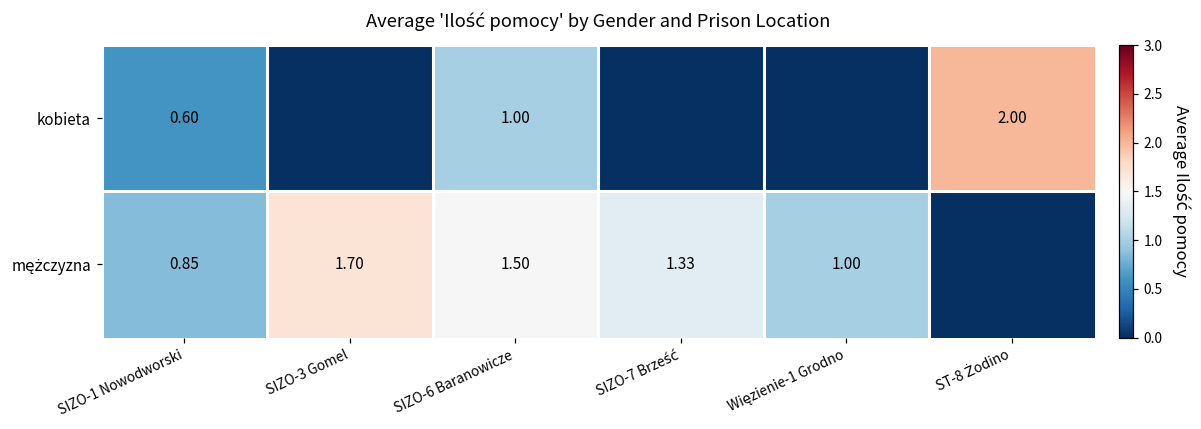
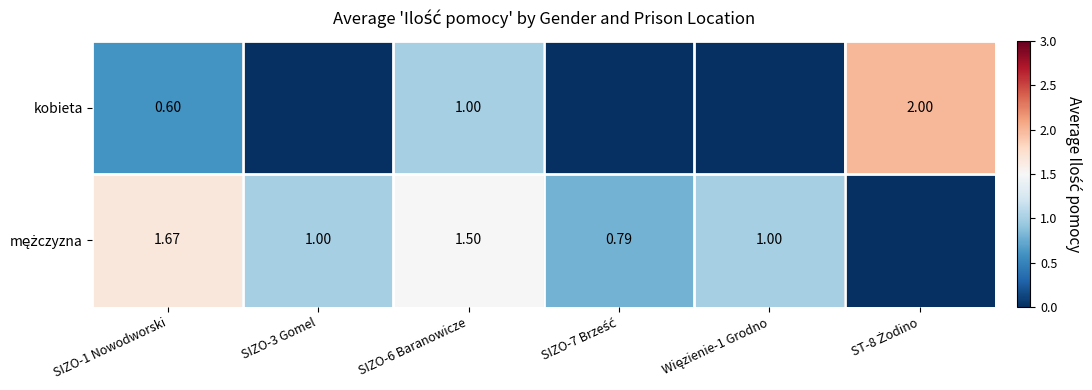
  {
    "kobieta": {
      "SIZO-1 Nowodworski": 0.60,
      "SIZO-6 Baranowicze": 1.00,
      "ST-8 Żodino": 2.00
    },
    "mężczyzna": {
-     "SIZO-1 Nowodworski": 0.85,
-     "SIZO-3 Gomel": 1.70,
+     "SIZO-1 Nowodworski": 1.67,
+     "SIZO-3 Gomel": 1.00,
      "SIZO-6 Baranowicze": 1.50,
-     "SIZO-7 Brześć": 1.33,
+     "SIZO-7 Brześć": 0.79,
      "Więzienie-1 Grodno": 1.00
    }
  }
